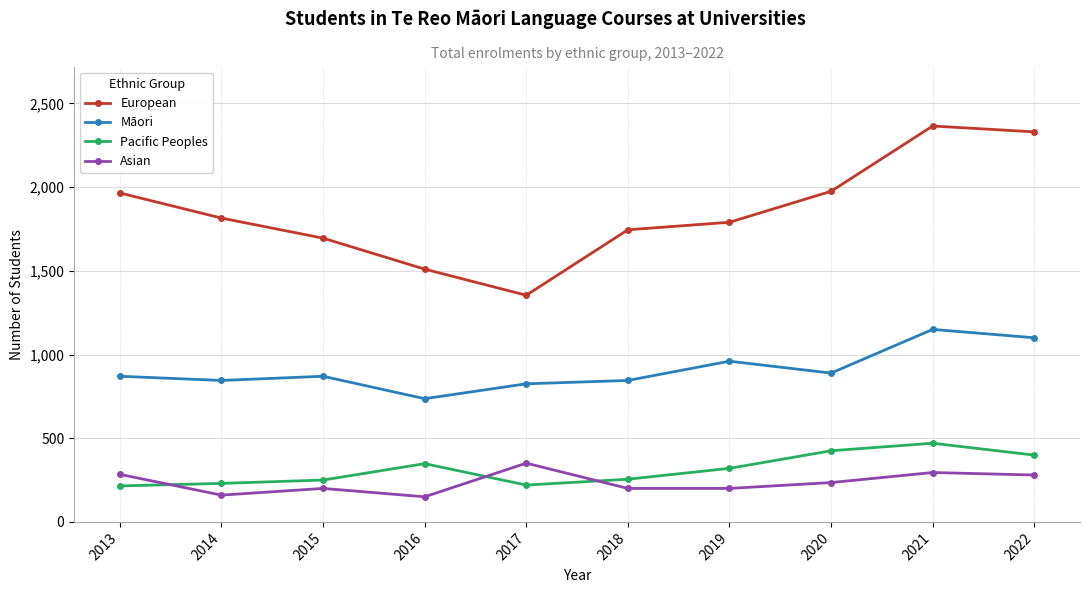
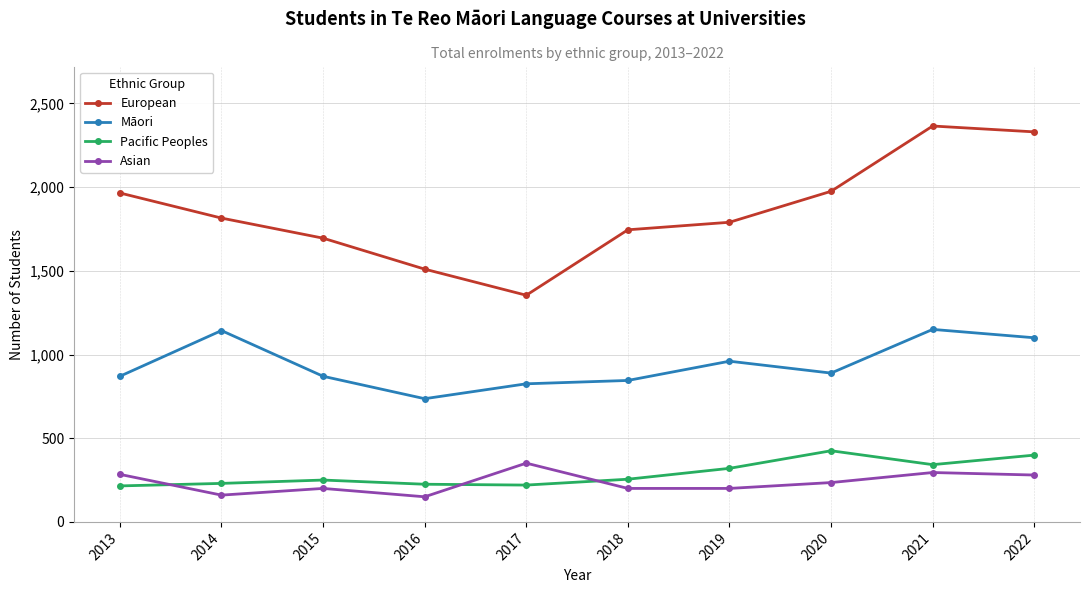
  {
    "European": {
      "2013": "1,970",
      "2014": "1,820",
      "2015": "1,700",
      "2016": "1,510",
      "2017": "1,350",
      "2018": "1,750",
      "2019": "1,790",
      "2020": "1,980",
      "2021": "2,370",
      "2022": "2,330"
    },
    "Māori": {
      "2013": "870",
-     "2014": "850",
+     "2014": "1,140",
      "2015": "870",
      "2016": "740",
      "2017": "830",
      "2018": "850",
      "2019": "960",
      "2020": "890",
      "2021": "1,150",
      "2022": "1,100"
    },
    "Pacific Peoples": {
      "2013": "220",
      "2014": "230",
      "2015": "250",
-     "2016": "350",
+     "2016": "230",
      "2017": "220",
      "2018": "260",
      "2019": "320",
      "2020": "430",
-     "2021": "470",
+     "2021": "340",
      "2022": "400"
    },
    "Asian": {
      "2013": "280",
      "2014": "160",
      "2015": "200",
      "2016": "150",
      "2017": "350",
      "2018": "200",
      "2019": "200",
      "2020": "240",
      "2021": "300",
      "2022": "280"
    }
  }
